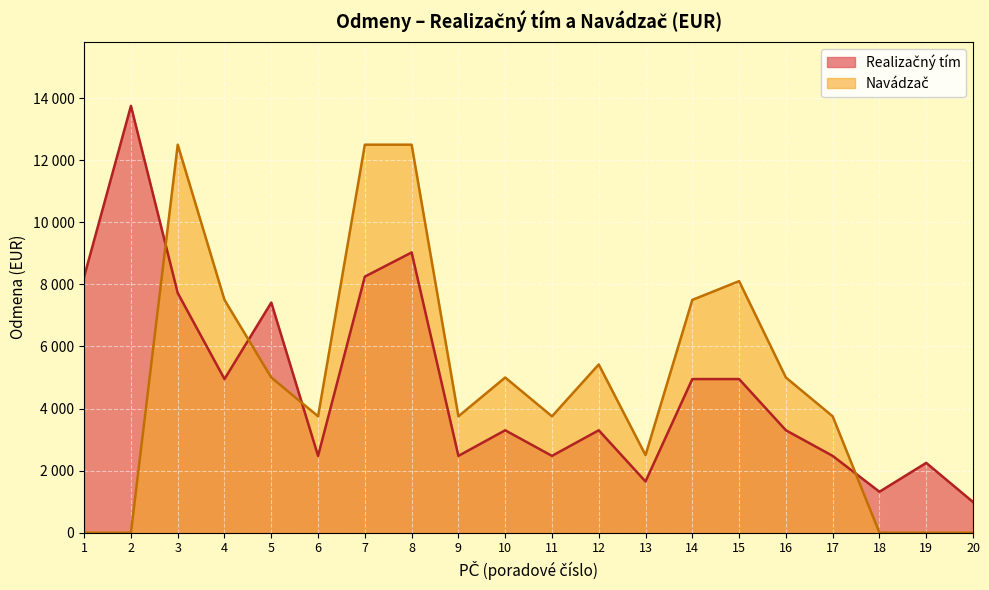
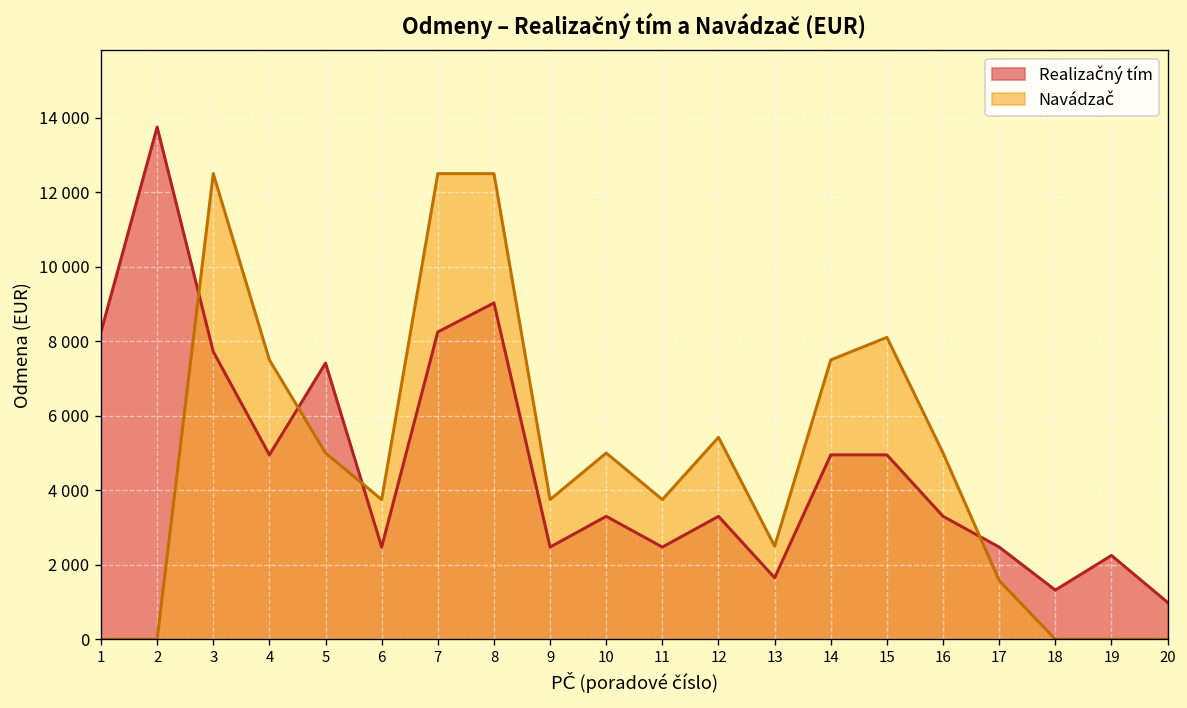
  {
    "Realizačný tím": {
      "1": 8300,
      "2": 13800,
      "3": 7700,
      "4": 5000,
      "5": 7400,
      "6": 2500,
      "7": 8300,
      "8": 9000,
      "9": 2500,
      "10": 3300,
      "11": 2500,
      "12": 3300,
      "13": 1700,
      "14": 5000,
      "15": 5000,
      "16": 3300,
      "17": 2500,
      "18": 1300,
      "19": 2300,
      "20": 1000
    },
    "Navádzač": {
      "1": 0,
      "2": 0,
      "3": 12500,
      "4": 7500,
      "5": 5000,
      "6": 3800,
      "7": 12500,
      "8": 12500,
      "9": 3800,
      "10": 5000,
      "11": 3800,
      "12": 5400,
      "13": 2500,
      "14": 7500,
      "15": 8100,
      "16": 5000,
-     "17": 3800,
+     "17": 1600,
      "18": 0,
      "19": 0,
      "20": 0
    }
  }
